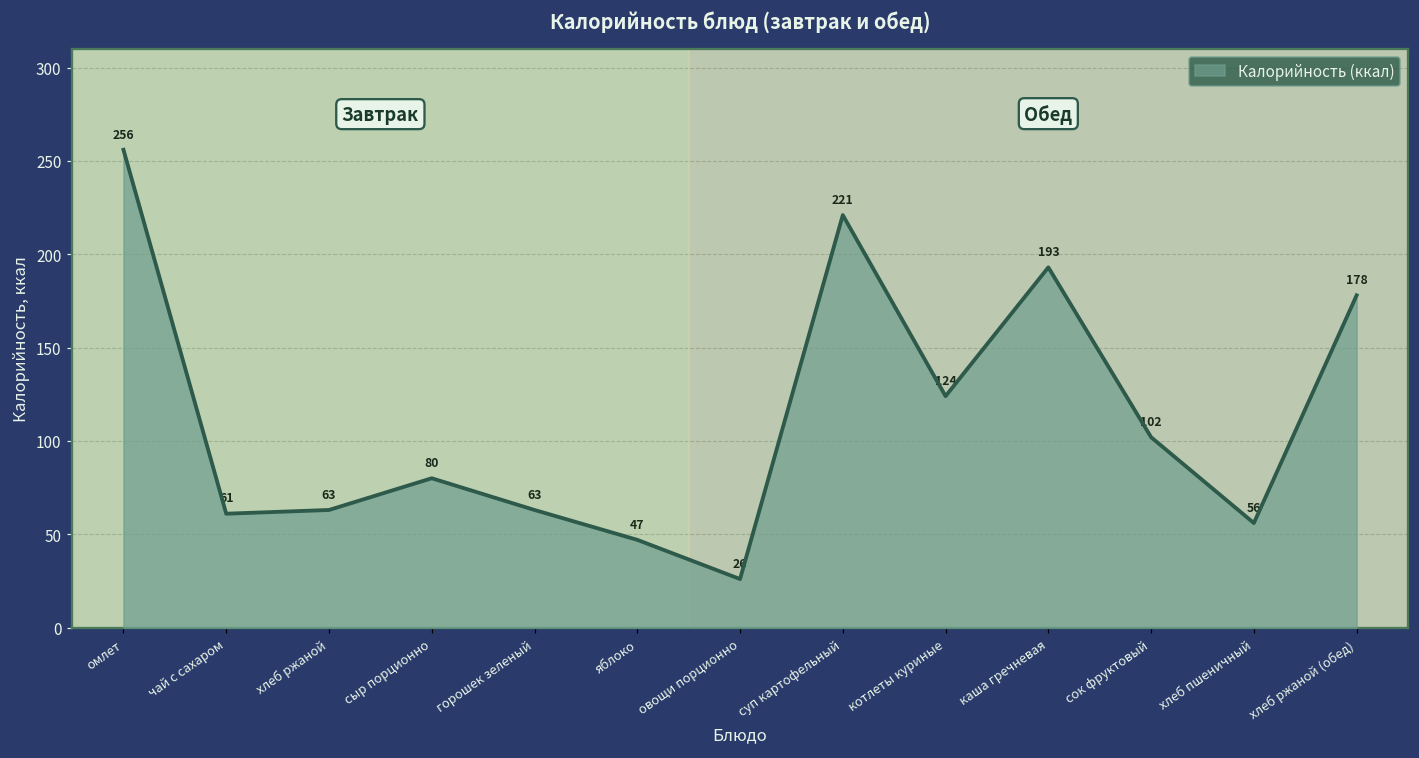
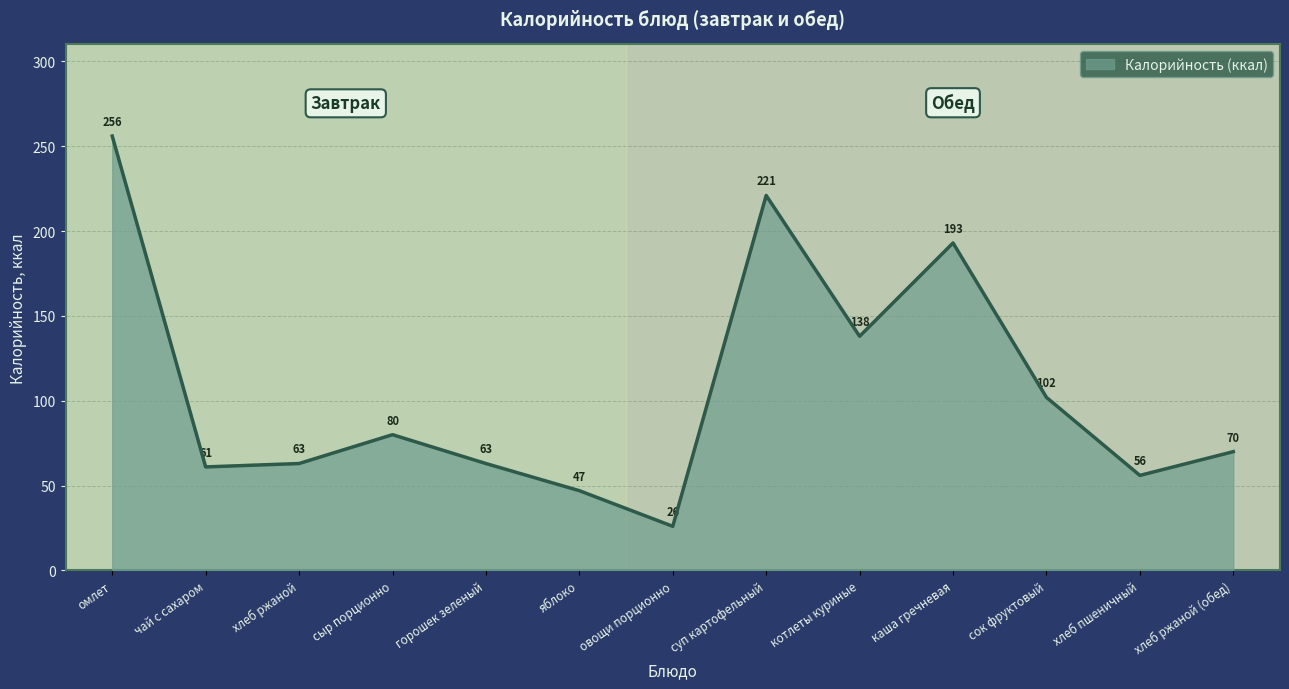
  {
    "омлет": 256,
    "чай с сахаром": 61,
    "хлеб ржаной": 63,
    "сыр порционно": 80,
    "горошек зеленый": 63,
    "яблоко": 47,
    "овощи порционно": 26,
    "суп картофельный": 221,
-   "котлеты куриные": 124,
+   "котлеты куриные": 138,
    "каша гречневая": 193,
    "сок фруктовый": 102,
    "хлеб пшеничный": 56,
-   "хлеб ржаной (обед)": 178
+   "хлеб ржаной (обед)": 70
  }
